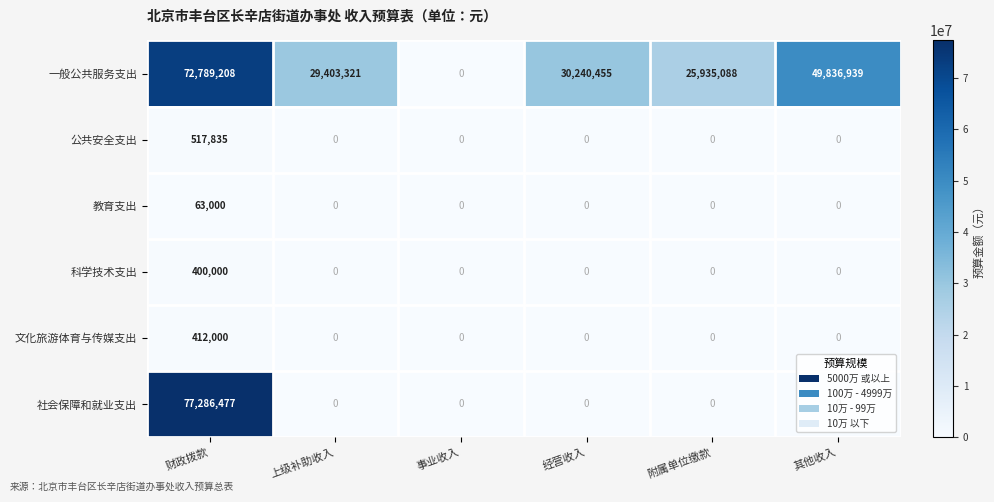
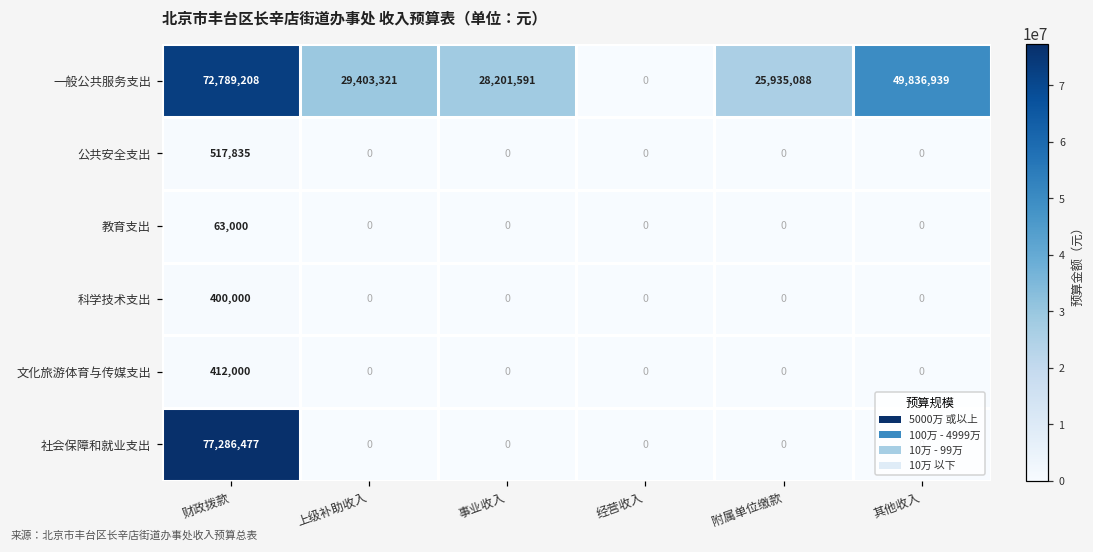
  {
    "一般公共服务支出": {
      "财政拨款": "72,789,208",
      "上级补助收入": "29,403,321",
-     "事业收入": "0",
-     "经营收入": "30,240,455",
+     "事业收入": "28,201,591",
+     "经营收入": "0",
      "附属单位缴款": "25,935,088",
      "其他收入": "49,836,939"
    },
    "公共安全支出": {
      "财政拨款": "517,835",
      "上级补助收入": "0",
      "事业收入": "0",
      "经营收入": "0",
      "附属单位缴款": "0",
      "其他收入": "0"
    },
    "教育支出": {
      "财政拨款": "63,000",
      "上级补助收入": "0",
      "事业收入": "0",
      "经营收入": "0",
      "附属单位缴款": "0",
      "其他收入": "0"
    },
    "科学技术支出": {
      "财政拨款": "400,000",
      "上级补助收入": "0",
      "事业收入": "0",
      "经营收入": "0",
      "附属单位缴款": "0",
      "其他收入": "0"
    },
    "文化旅游体育与传媒支出": {
      "财政拨款": "412,000",
      "上级补助收入": "0",
      "事业收入": "0",
      "经营收入": "0",
      "附属单位缴款": "0",
      "其他收入": "0"
    },
    "社会保障和就业支出": {
      "财政拨款": "77,286,477",
      "上级补助收入": "0",
      "事业收入": "0",
      "经营收入": "0",
      "附属单位缴款": "0"
    }
  }
